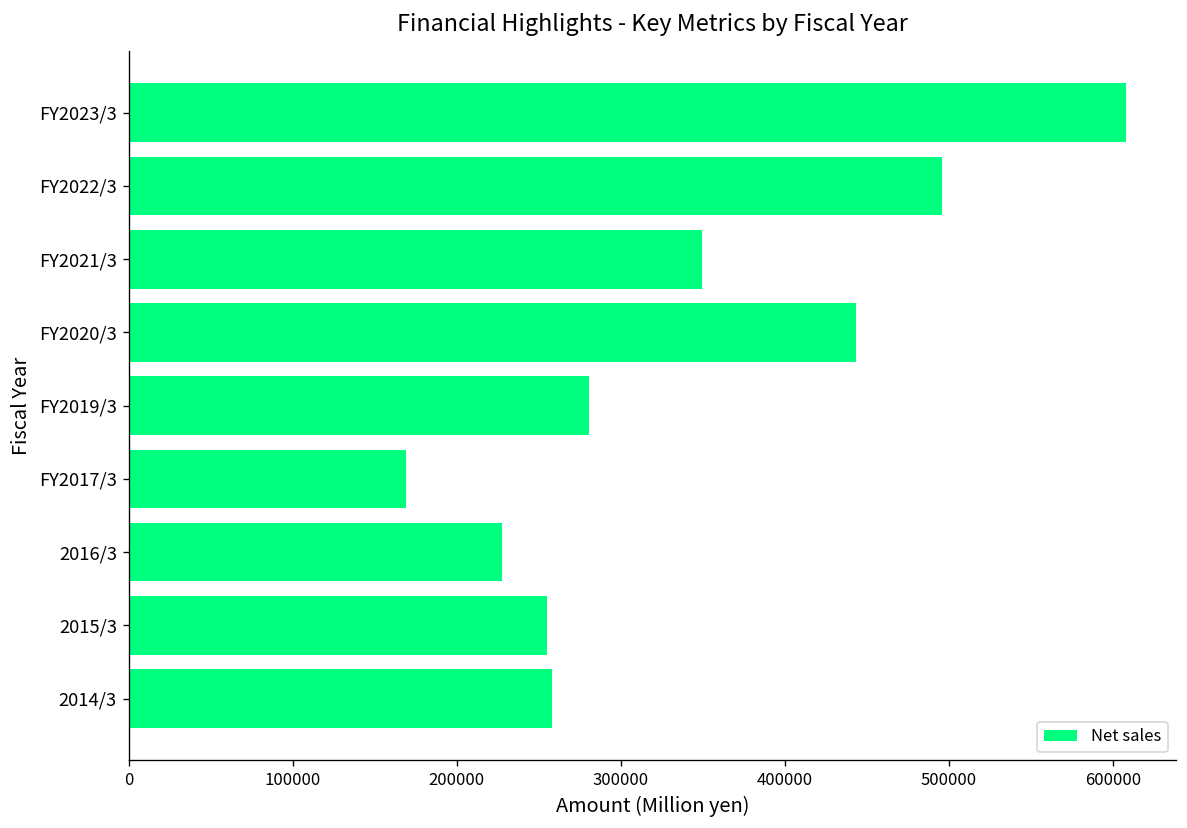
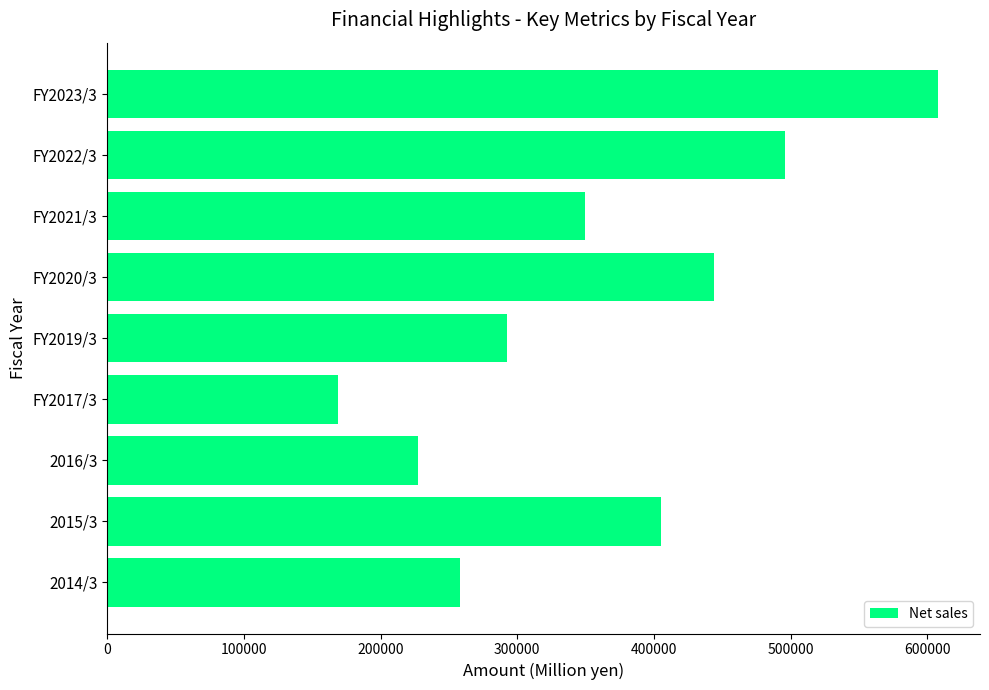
  {
    "FY2023/3": 608000,
    "FY2022/3": 496000,
    "FY2021/3": 350000,
    "FY2020/3": 444000,
-   "FY2019/3": 280000,
+   "FY2019/3": 293000,
    "FY2017/3": 169000,
    "2016/3": 228000,
-   "2015/3": 255000,
+   "2015/3": 405000,
    "2014/3": 258000
  }
